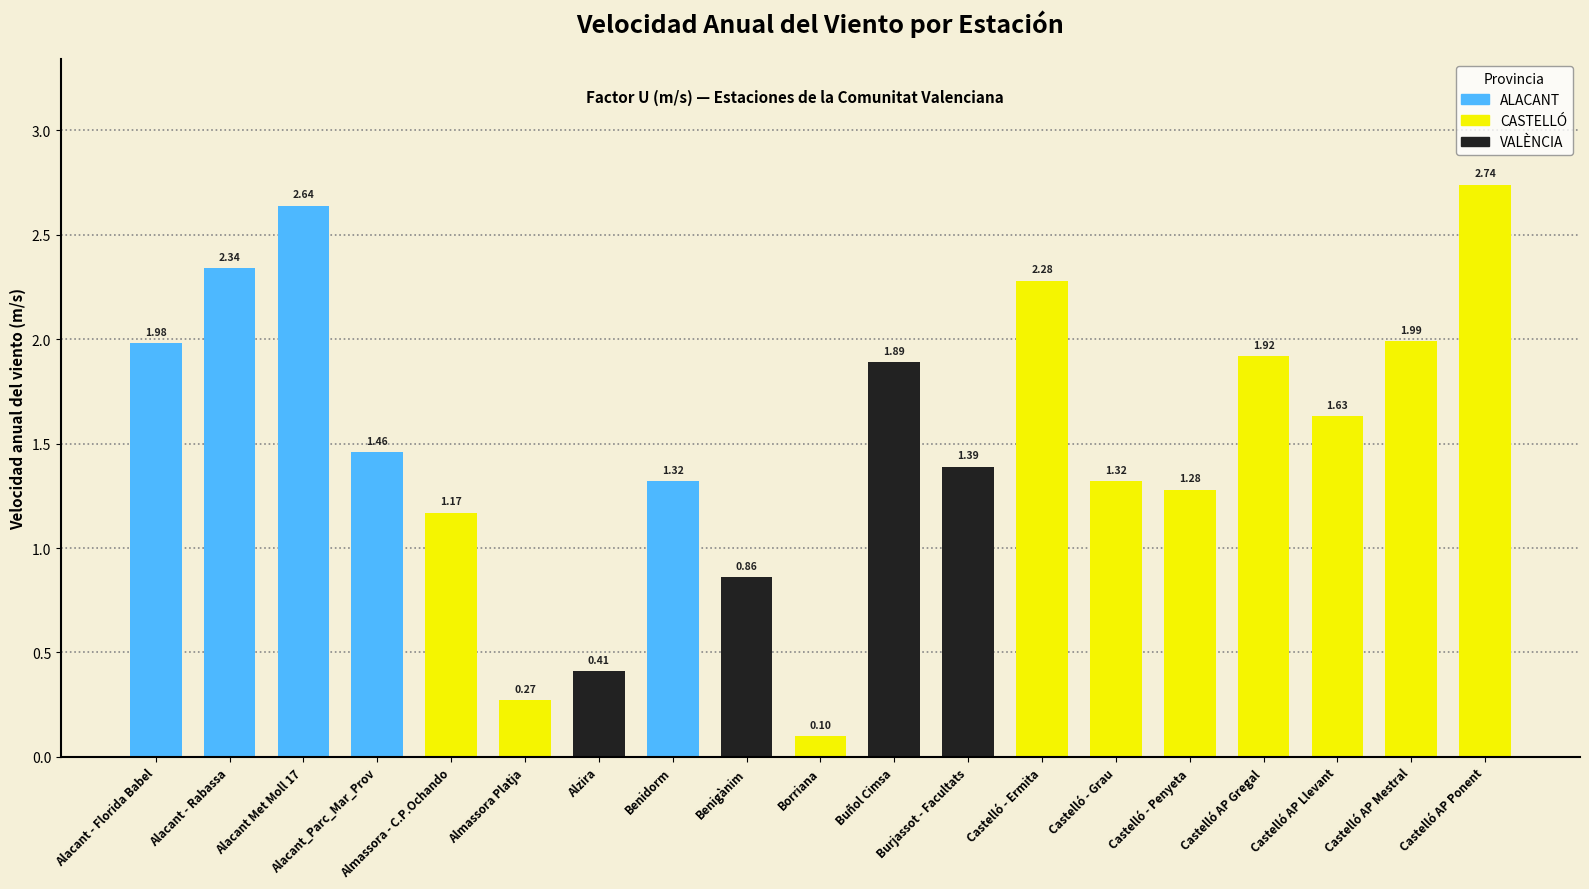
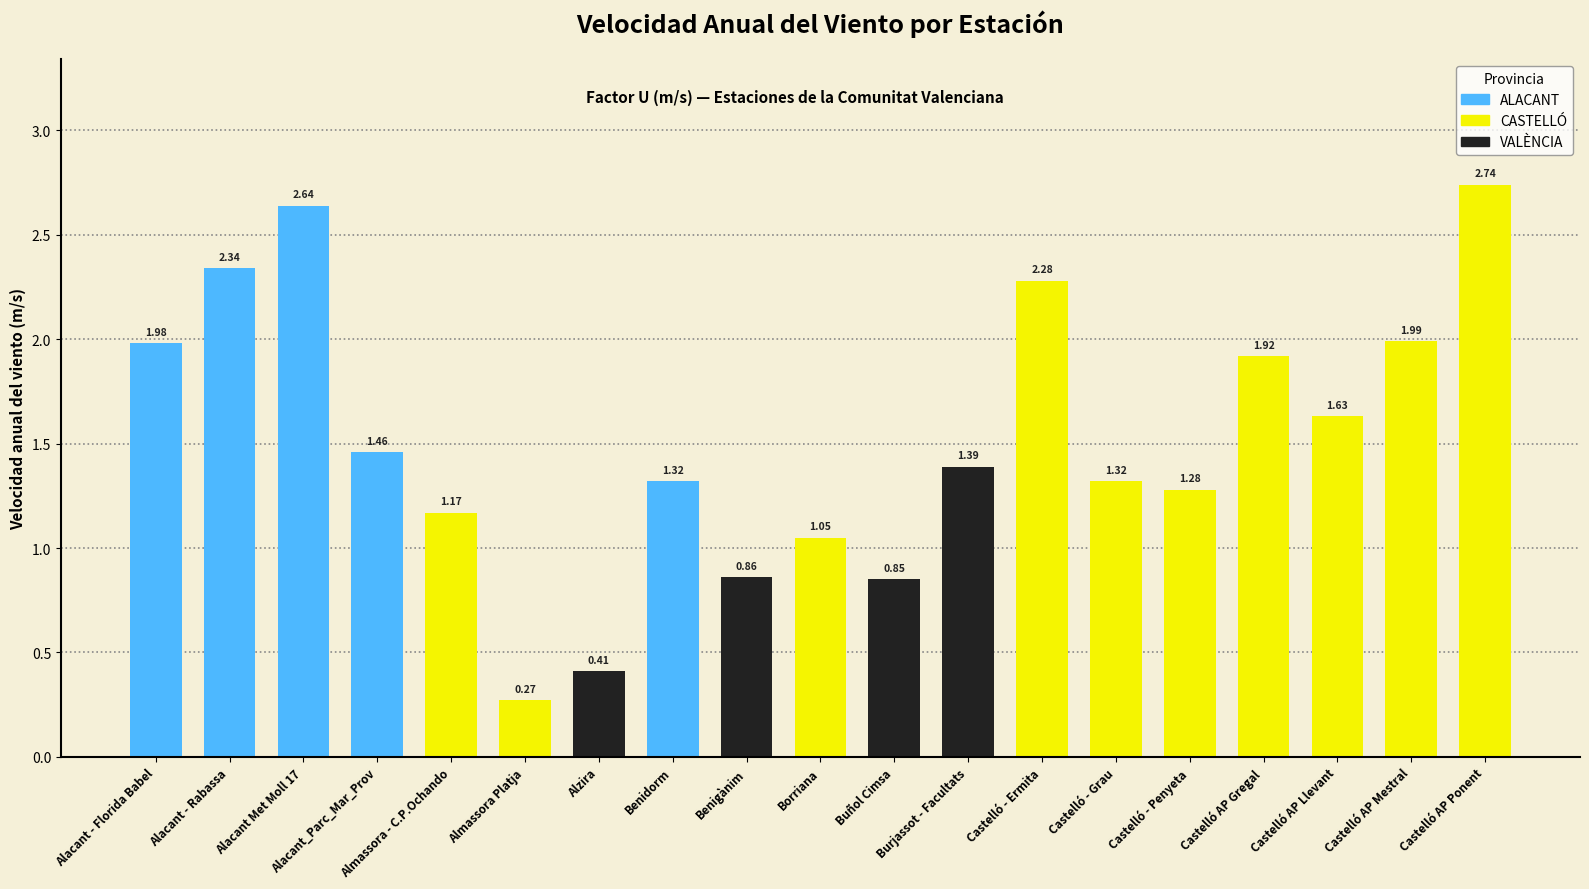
  {
    "CASTELLÓ": {
      "Almassora - C.P.Ochando": 1.17,
      "Almassora Platja": 0.27,
-     "Borriana": 0.10,
+     "Borriana": 1.05,
      "Castelló - Ermita": 2.28,
      "Castelló - Grau": 1.32,
      "Castelló - Penyeta": 1.28,
      "Castelló AP Gregal": 1.92,
      "Castelló AP Llevant": 1.63,
      "Castelló AP Mestral": 1.99,
      "Castelló AP Ponent": 2.74
    },
    "VALÈNCIA": {
      "Alzira": 0.41,
      "Benigànim": 0.86,
-     "Buñol Cimsa": 1.89,
+     "Buñol Cimsa": 0.85,
      "Burjassot - Facultats": 1.39
    }
  }
